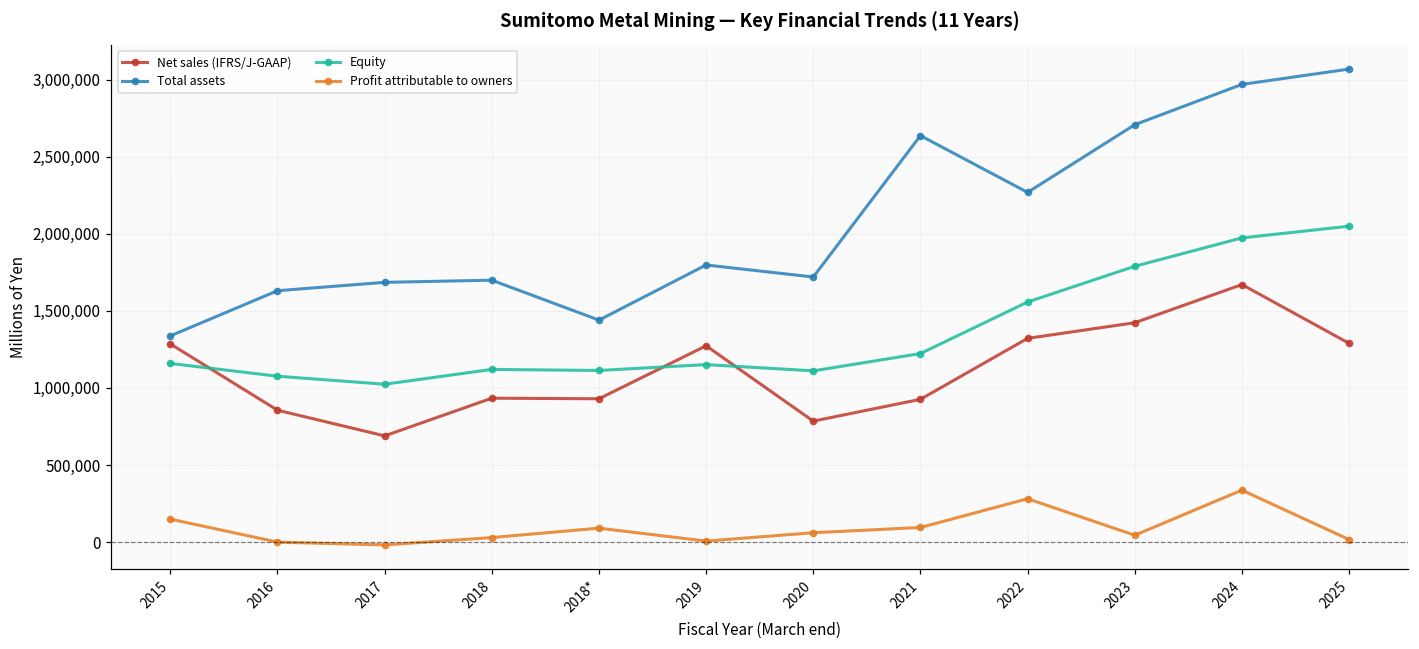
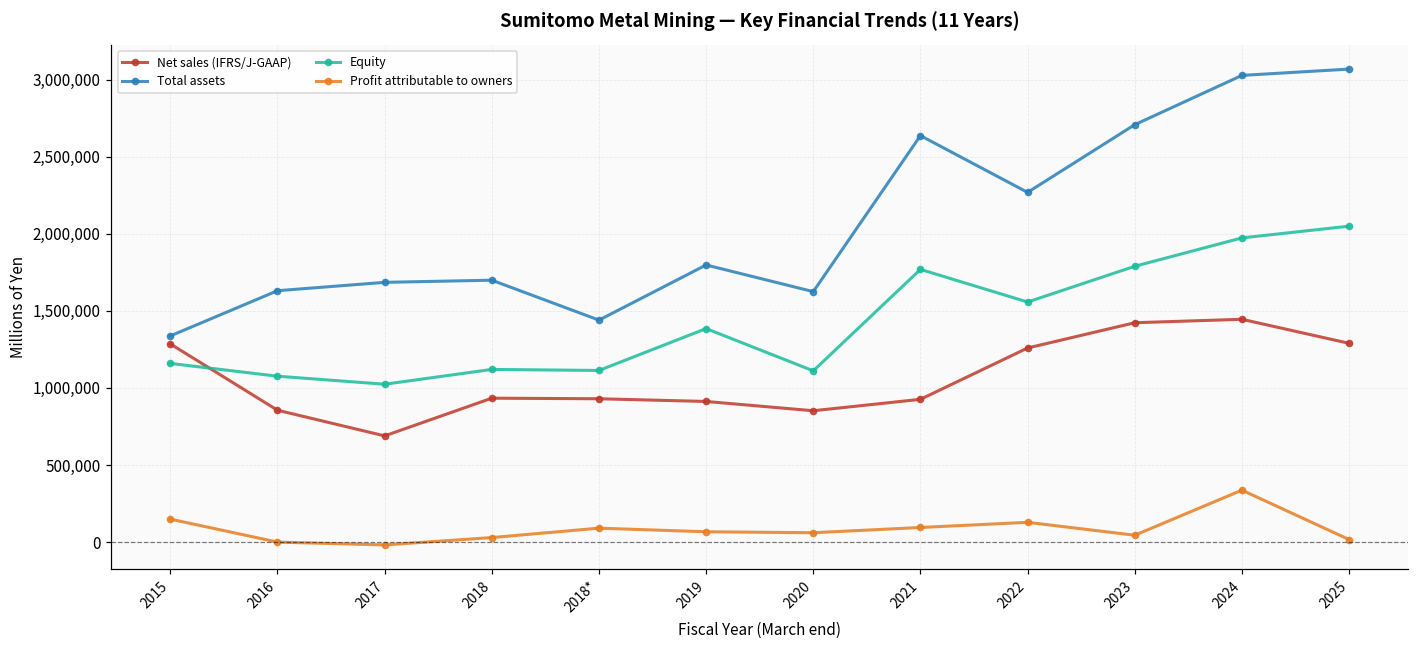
  {
    "Net sales (IFRS/J-GAAP)": {
      "2015": "1,290,000",
      "2016": "860,000",
      "2017": "690,000",
      "2018": "930,000",
      "2018*": "930,000",
-     "2019": "1,270,000",
-     "2020": "780,000",
+     "2019": "910,000",
+     "2020": "850,000",
      "2021": "930,000",
-     "2022": "1,320,000",
+     "2022": "1,260,000",
      "2023": "1,420,000",
-     "2024": "1,670,000",
+     "2024": "1,450,000",
      "2025": "1,290,000"
    },
    "Total assets": {
      "2015": "1,340,000",
      "2016": "1,630,000",
      "2017": "1,690,000",
      "2018": "1,700,000",
      "2018*": "1,440,000",
      "2019": "1,800,000",
-     "2020": "1,720,000",
+     "2020": "1,620,000",
      "2021": "2,640,000",
      "2022": "2,270,000",
      "2023": "2,710,000",
-     "2024": "2,970,000",
+     "2024": "3,030,000",
      "2025": "3,070,000"
    },
    "Equity": {
      "2015": "1,160,000",
      "2016": "1,080,000",
      "2017": "1,020,000",
      "2018": "1,120,000",
      "2018*": "1,110,000",
-     "2019": "1,150,000",
+     "2019": "1,390,000",
      "2020": "1,110,000",
-     "2021": "1,220,000",
+     "2021": "1,770,000",
      "2022": "1,560,000",
      "2023": "1,790,000",
      "2024": "1,970,000",
      "2025": "2,050,000"
    },
    "Profit attributable to owners": {
      "2015": "150,000",
      "2016": "0",
      "2017": "-20,000",
      "2018": "30,000",
      "2018*": "90,000",
-     "2019": "10,000",
+     "2019": "70,000",
      "2020": "60,000",
      "2021": "90,000",
-     "2022": "280,000",
+     "2022": "130,000",
      "2023": "40,000",
      "2024": "340,000",
      "2025": "20,000"
    }
  }
